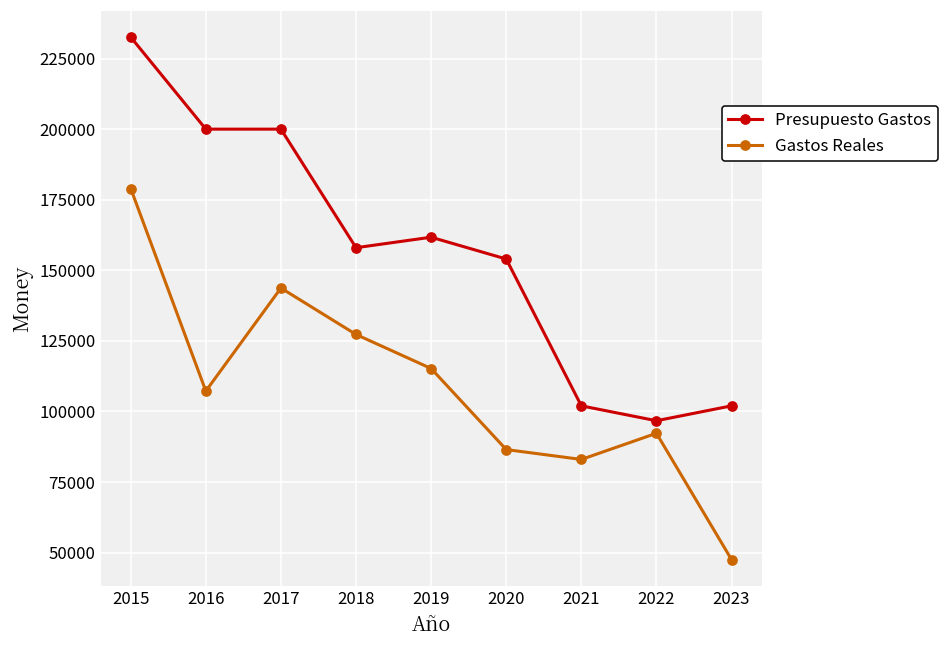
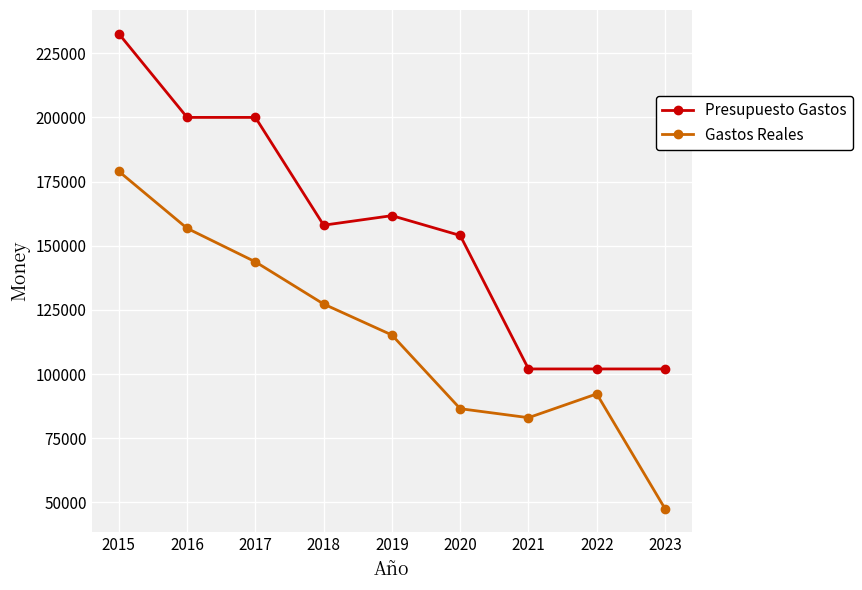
  {
    "Presupuesto Gastos": {
      "2015": 233000,
      "2016": 200000,
      "2017": 200000,
      "2018": 158000,
      "2019": 162000,
      "2020": 154000,
      "2021": 102000,
-     "2022": 97000,
+     "2022": 102000,
      "2023": 102000
    },
    "Gastos Reales": {
      "2015": 179000,
-     "2016": 107000,
+     "2016": 157000,
      "2017": 144000,
      "2018": 127000,
      "2019": 115000,
      "2020": 87000,
      "2021": 83000,
      "2022": 92000,
      "2023": 48000
    }
  }
